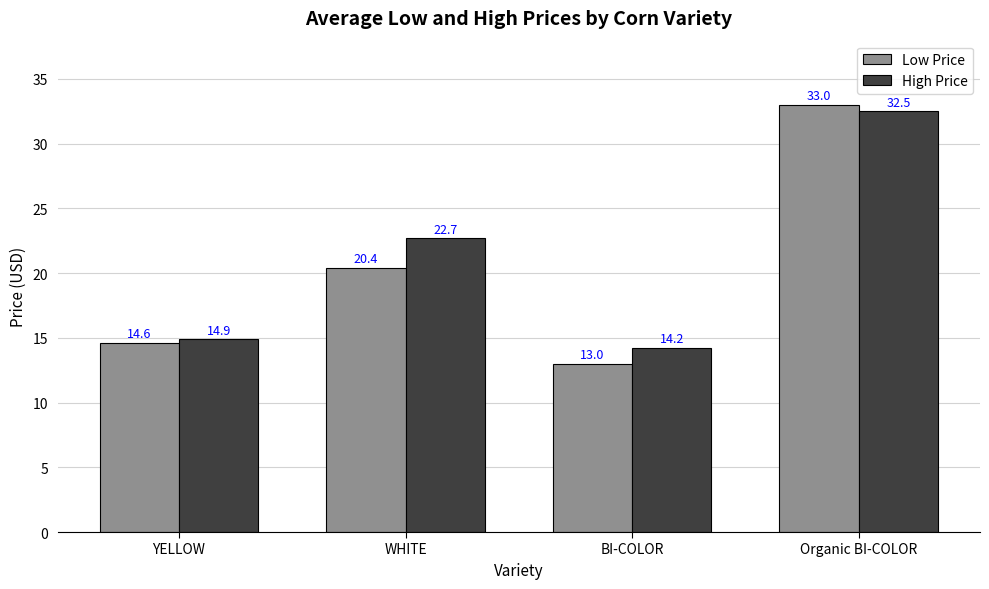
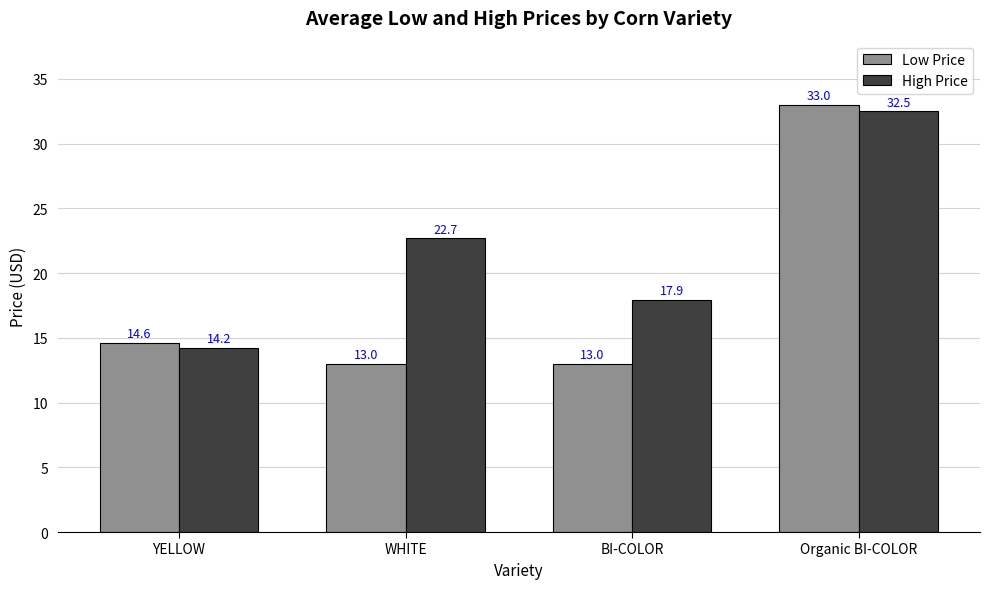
  {
    "Low Price": {
      "YELLOW": 14.6,
-     "WHITE": 20.4,
+     "WHITE": 13.0,
      "BI-COLOR": 13.0,
      "Organic BI-COLOR": 33.0
    },
    "High Price": {
-     "YELLOW": 14.9,
+     "YELLOW": 14.2,
      "WHITE": 22.7,
-     "BI-COLOR": 14.2,
+     "BI-COLOR": 17.9,
      "Organic BI-COLOR": 32.5
    }
  }
